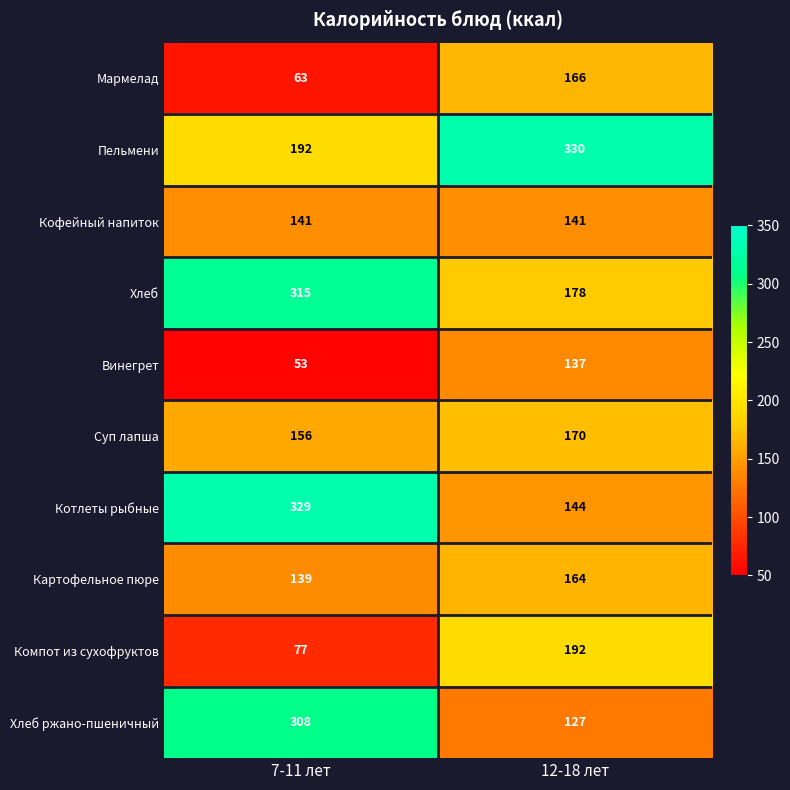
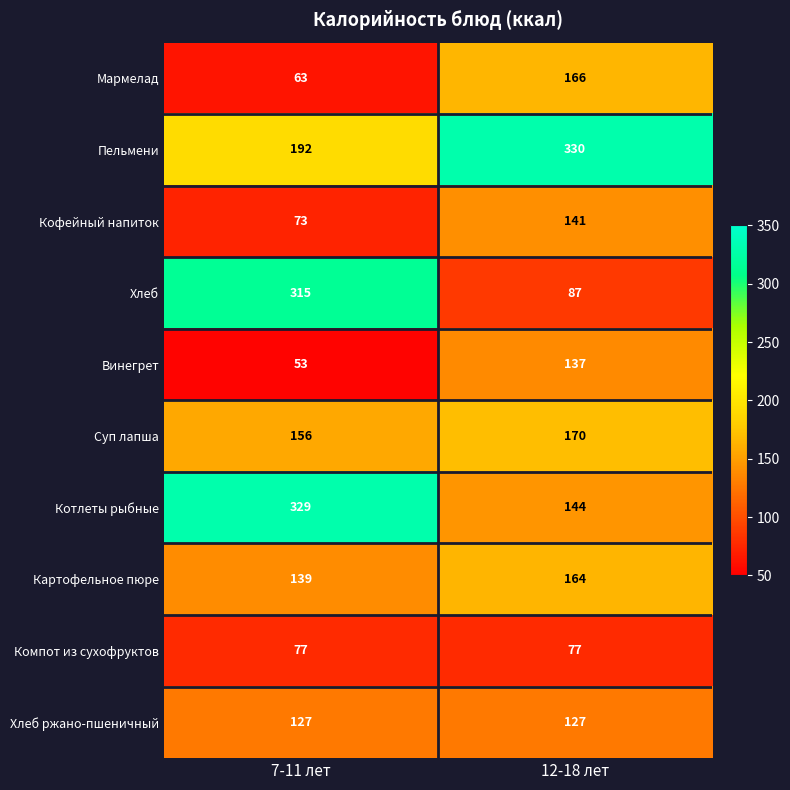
  {
    "Мармелад": {
      "7-11 лет": 63,
      "12-18 лет": 166
    },
    "Пельмени": {
      "7-11 лет": 192,
      "12-18 лет": 330
    },
    "Кофейный напиток": {
-     "7-11 лет": 141,
+     "7-11 лет": 73,
      "12-18 лет": 141
    },
    "Хлеб": {
      "7-11 лет": 315,
-     "12-18 лет": 178
+     "12-18 лет": 87
    },
    "Винегрет": {
      "7-11 лет": 53,
      "12-18 лет": 137
    },
    "Суп лапша": {
      "7-11 лет": 156,
      "12-18 лет": 170
    },
    "Котлеты рыбные": {
      "7-11 лет": 329,
      "12-18 лет": 144
    },
    "Картофельное пюре": {
      "7-11 лет": 139,
      "12-18 лет": 164
    },
    "Компот из сухофруктов": {
      "7-11 лет": 77,
-     "12-18 лет": 192
+     "12-18 лет": 77
    },
    "Хлеб ржано-пшеничный": {
-     "7-11 лет": 308,
+     "7-11 лет": 127,
      "12-18 лет": 127
    }
  }
